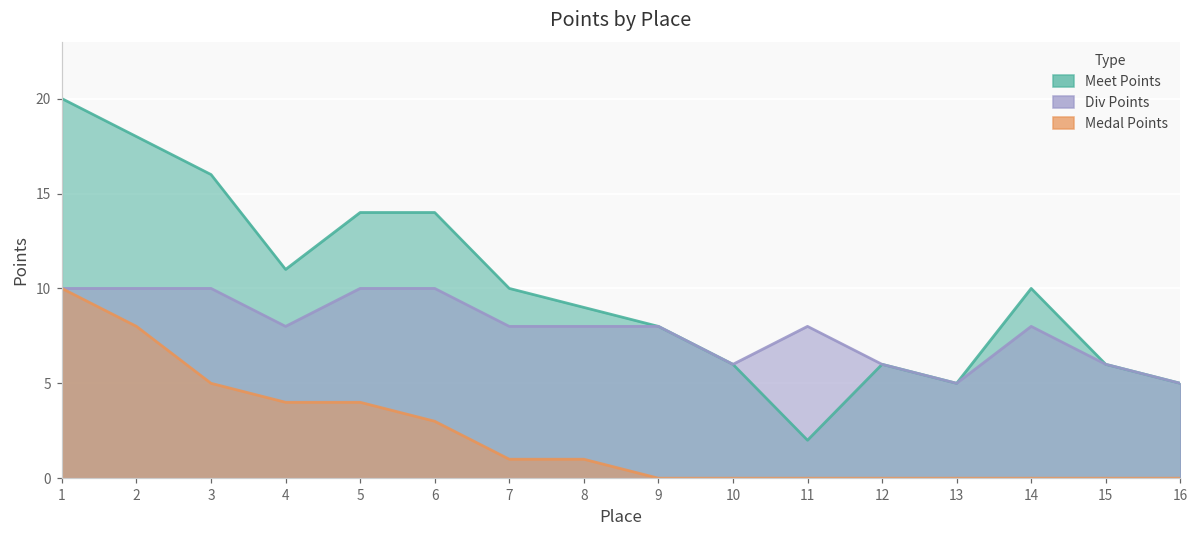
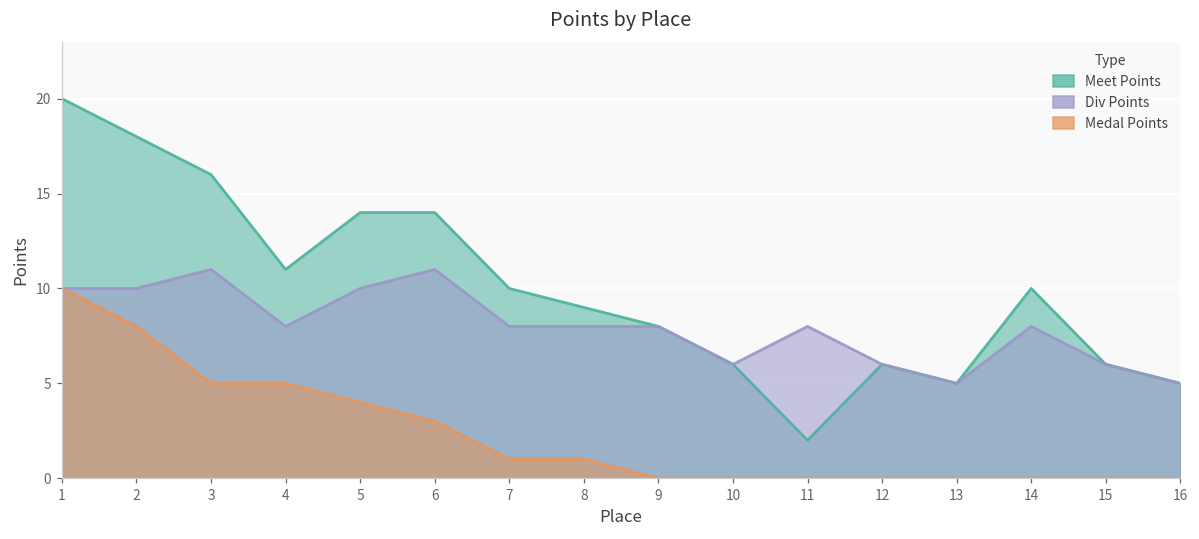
  {
    "Meet Points": {
      "1": 20,
      "2": 18,
      "3": 16,
      "4": 11,
      "5": 14,
      "6": 14,
      "7": 10,
      "8": 9,
      "11": 2,
      "14": 10
    },
    "Div Points": {
      "2": 10,
-     "3": 10,
+     "3": 11,
      "4": 8,
      "5": 10,
-     "6": 10,
+     "6": 11,
      "7": 8,
      "8": 8,
      "11": 8,
      "14": 8
    },
    "Medal Points": {
      "2": 8,
      "3": 5,
-     "4": 4,
+     "4": 5,
      "5": 4,
      "6": 3,
      "7": 1,
      "8": 1,
      "9": 0,
      "10": 0,
      "11": 0,
      "12": 0,
      "13": 0,
      "14": 0,
      "15": 0,
      "16": 0
    }
  }
